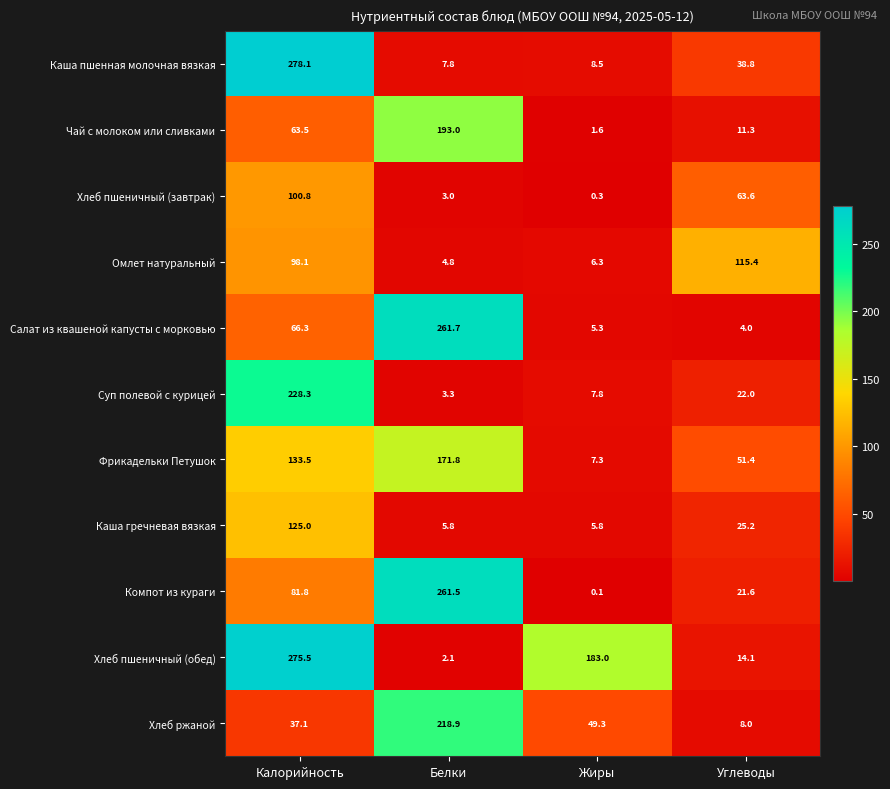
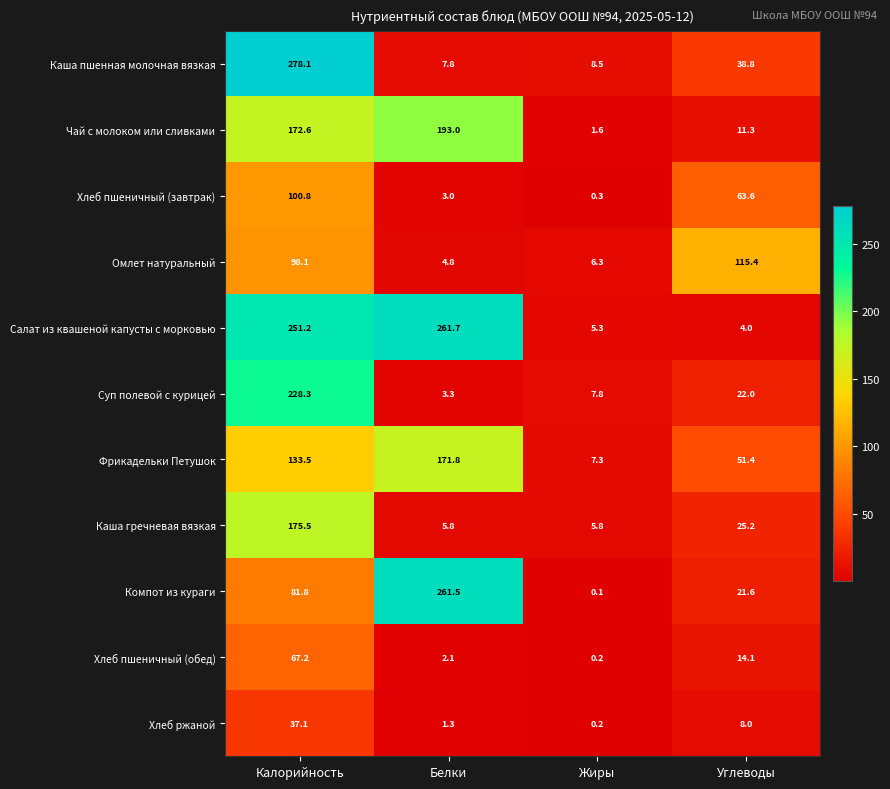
  {
    "Каша пшенная молочная вязкая": {
      "Калорийность": 278.1,
      "Белки": 7.8,
      "Жиры": 8.5,
      "Углеводы": 38.8
    },
    "Чай с молоком или сливками": {
-     "Калорийность": 63.5,
+     "Калорийность": 172.6,
      "Белки": 193.0,
      "Жиры": 1.6,
      "Углеводы": 11.3
    },
    "Хлеб пшеничный (завтрак)": {
      "Калорийность": 100.8,
      "Белки": 3.0,
      "Жиры": 0.3,
      "Углеводы": 63.6
    },
    "Омлет натуральный": {
      "Калорийность": 98.1,
      "Белки": 4.8,
      "Жиры": 6.3,
      "Углеводы": 115.4
    },
    "Салат из квашеной капусты с морковью": {
-     "Калорийность": 66.3,
+     "Калорийность": 251.2,
      "Белки": 261.7,
      "Жиры": 5.3,
      "Углеводы": 4.0
    },
    "Суп полевой с курицей": {
      "Калорийность": 228.3,
      "Белки": 3.3,
      "Жиры": 7.8,
      "Углеводы": 22.0
    },
    "Фрикадельки Петушок": {
      "Калорийность": 133.5,
      "Белки": 171.8,
      "Жиры": 7.3,
      "Углеводы": 51.4
    },
    "Каша гречневая вязкая": {
-     "Калорийность": 125.0,
+     "Калорийность": 175.5,
      "Белки": 5.8,
      "Жиры": 5.8,
      "Углеводы": 25.2
    },
    "Компот из кураги": {
      "Калорийность": 81.8,
      "Белки": 261.5,
      "Жиры": 0.1,
      "Углеводы": 21.6
    },
    "Хлеб пшеничный (обед)": {
-     "Калорийность": 275.5,
+     "Калорийность": 67.2,
      "Белки": 2.1,
-     "Жиры": 183.0,
+     "Жиры": 0.2,
      "Углеводы": 14.1
    },
    "Хлеб ржаной": {
      "Калорийность": 37.1,
-     "Белки": 218.9,
-     "Жиры": 49.3,
+     "Белки": 1.3,
+     "Жиры": 0.2,
      "Углеводы": 8.0
    }
  }
